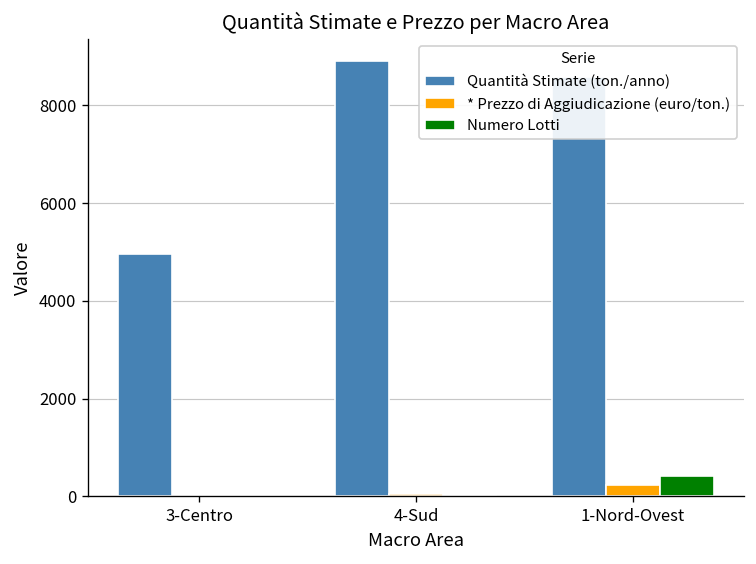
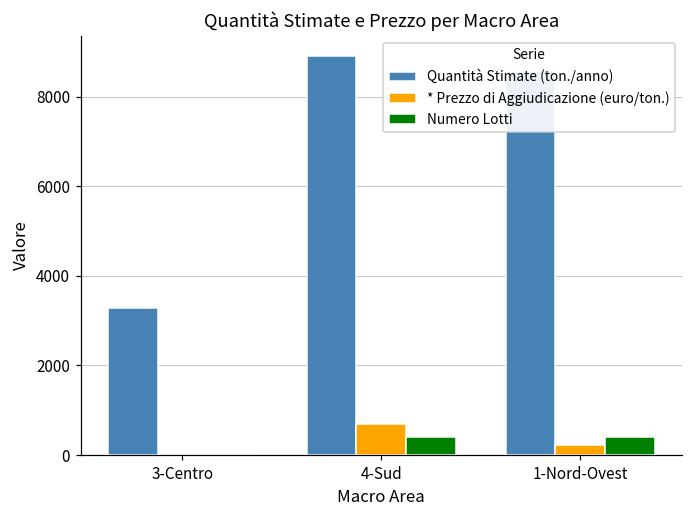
  {
    "Quantità Stimate (ton./anno)": {
-     "3-Centro": 5000,
+     "3-Centro": 3300,
      "4-Sud": 8900
    },
    "* Prezzo di Aggiudicazione (euro/ton.)": {
-     "4-Sud": 0,
+     "4-Sud": 700,
      "1-Nord-Ovest": 200
    },
    "Numero Lotti": {
-     "4-Sud": 0,
+     "4-Sud": 400,
      "1-Nord-Ovest": 400
    }
  }
